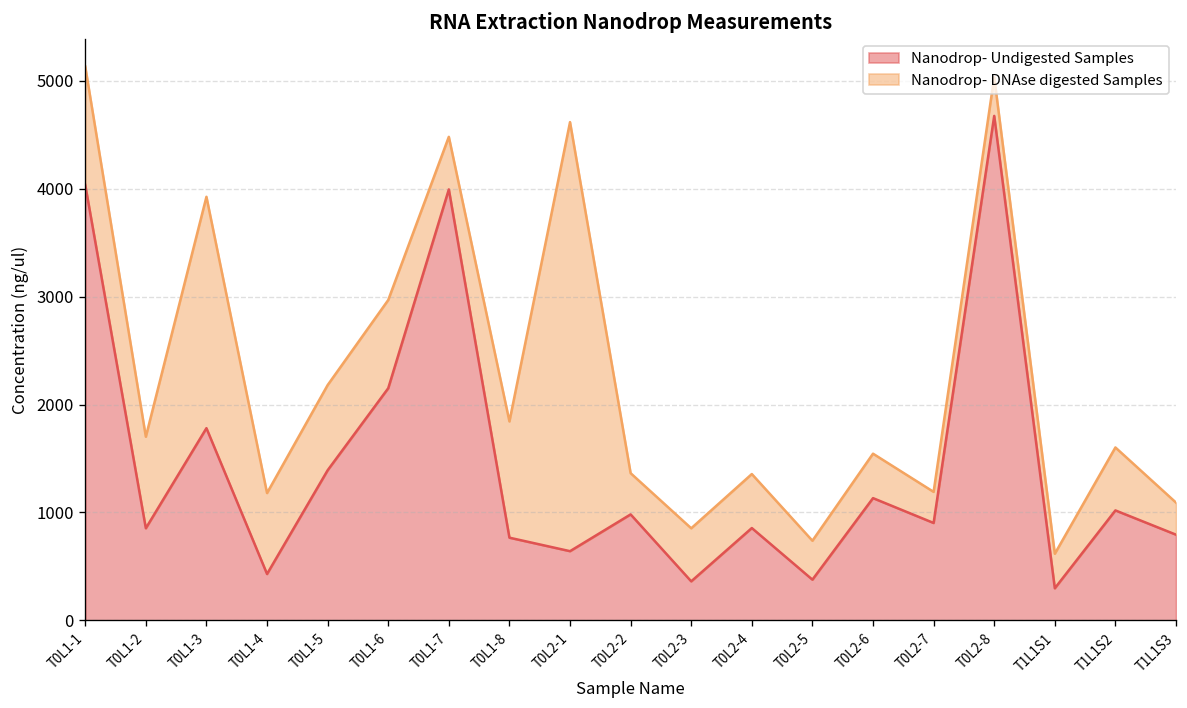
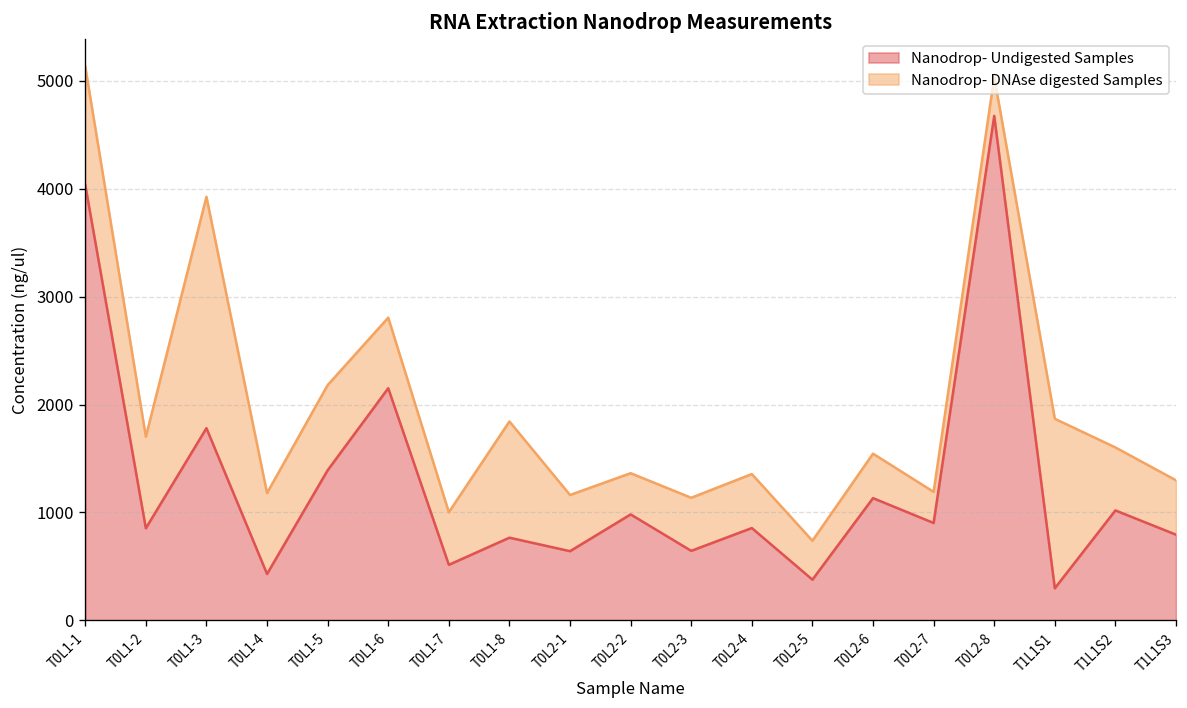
  {
    "Nanodrop- Undigested Samples": {
      "T0L1-1": 4000,
      "T0L1-2": 900,
      "T0L1-3": 1800,
      "T0L1-4": 400,
      "T0L1-5": 1400,
      "T0L1-6": 2200,
-     "T0L1-7": 4000,
+     "T0L1-7": 500,
      "T0L1-8": 800,
      "T0L2-1": 600,
      "T0L2-2": 1000,
-     "T0L2-3": 400,
+     "T0L2-3": 600,
      "T0L2-4": 900,
      "T0L2-5": 400,
      "T0L2-6": 1100,
      "T0L2-7": 900,
      "T0L2-8": 4700,
      "T1L1S1": 300,
      "T1L1S2": 1000,
      "T1L1S3": 800
    },
    "Nanodrop- DNAse digested Samples": {
      "T0L1-1": 1100,
      "T0L1-2": 800,
      "T0L1-3": 2100,
      "T0L1-4": 800,
      "T0L1-5": 800,
-     "T0L1-6": 800,
+     "T0L1-6": 700,
      "T0L1-7": 500,
      "T0L1-8": 1100,
-     "T0L2-1": 4000,
+     "T0L2-1": 500,
      "T0L2-2": 400,
      "T0L2-3": 500,
      "T0L2-4": 500,
      "T0L2-5": 400,
      "T0L2-6": 400,
      "T0L2-7": 300,
-     "T1L1S1": 300,
+     "T1L1S1": 1600,
      "T1L1S2": 600,
-     "T1L1S3": 300
+     "T1L1S3": 500
    }
  }
